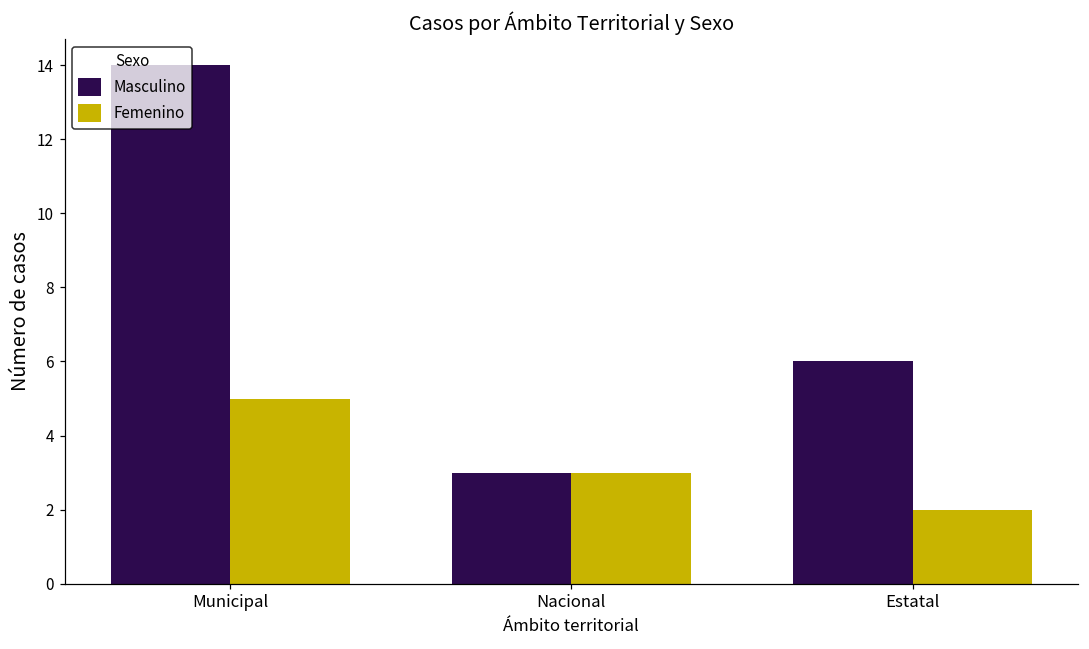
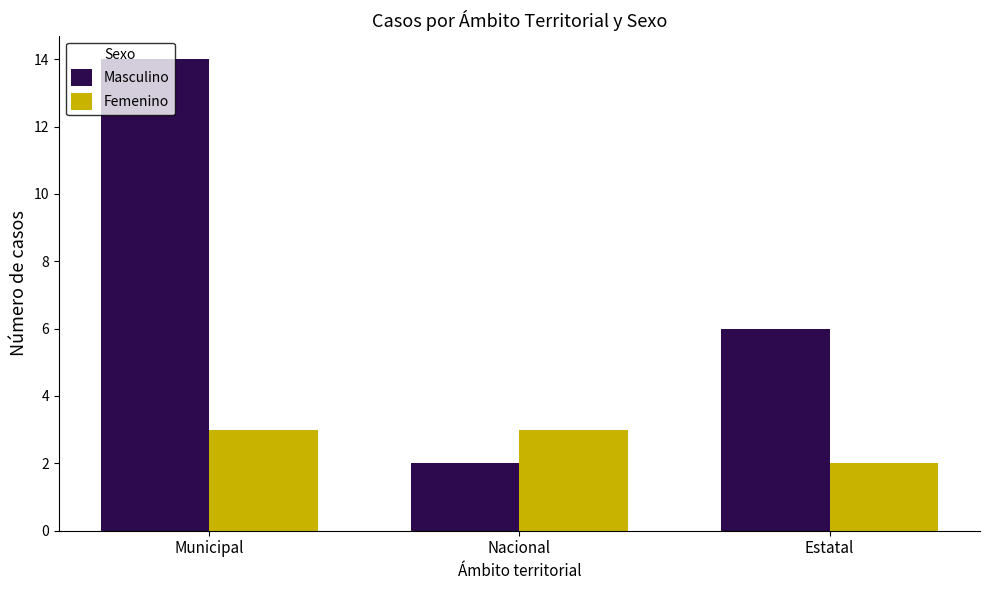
  {
    "Masculino": {
-     "Nacional": 3,
+     "Nacional": 2,
      "Estatal": 6
    },
    "Femenino": {
-     "Municipal": 5,
+     "Municipal": 3,
      "Nacional": 3,
      "Estatal": 2
    }
  }
